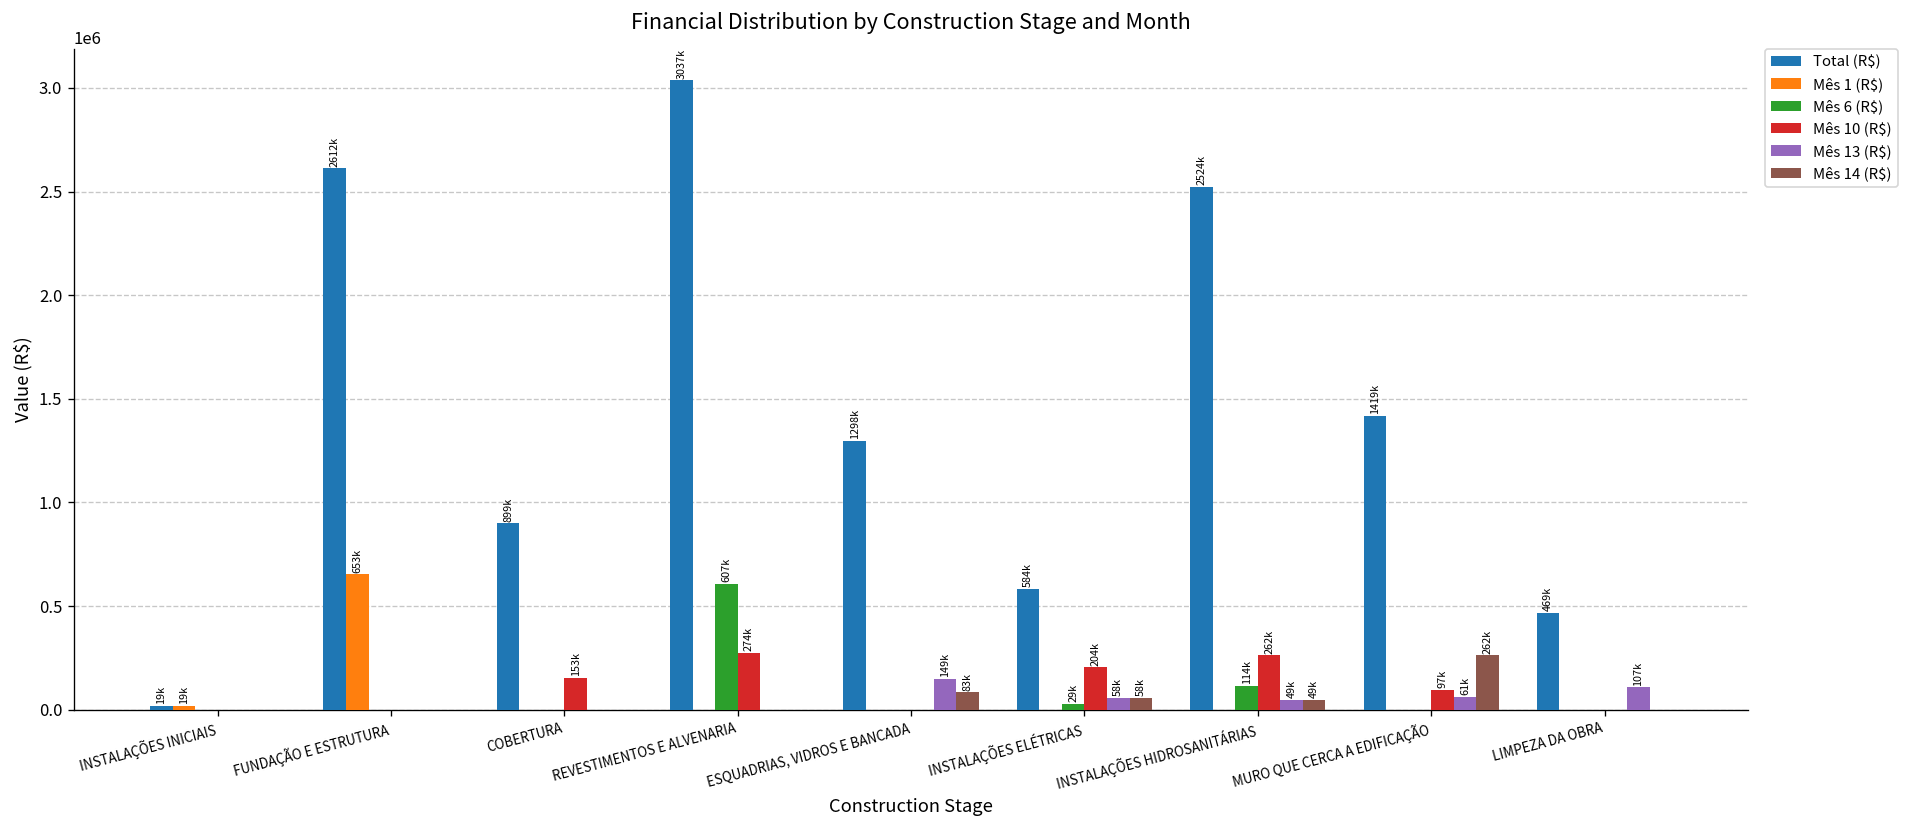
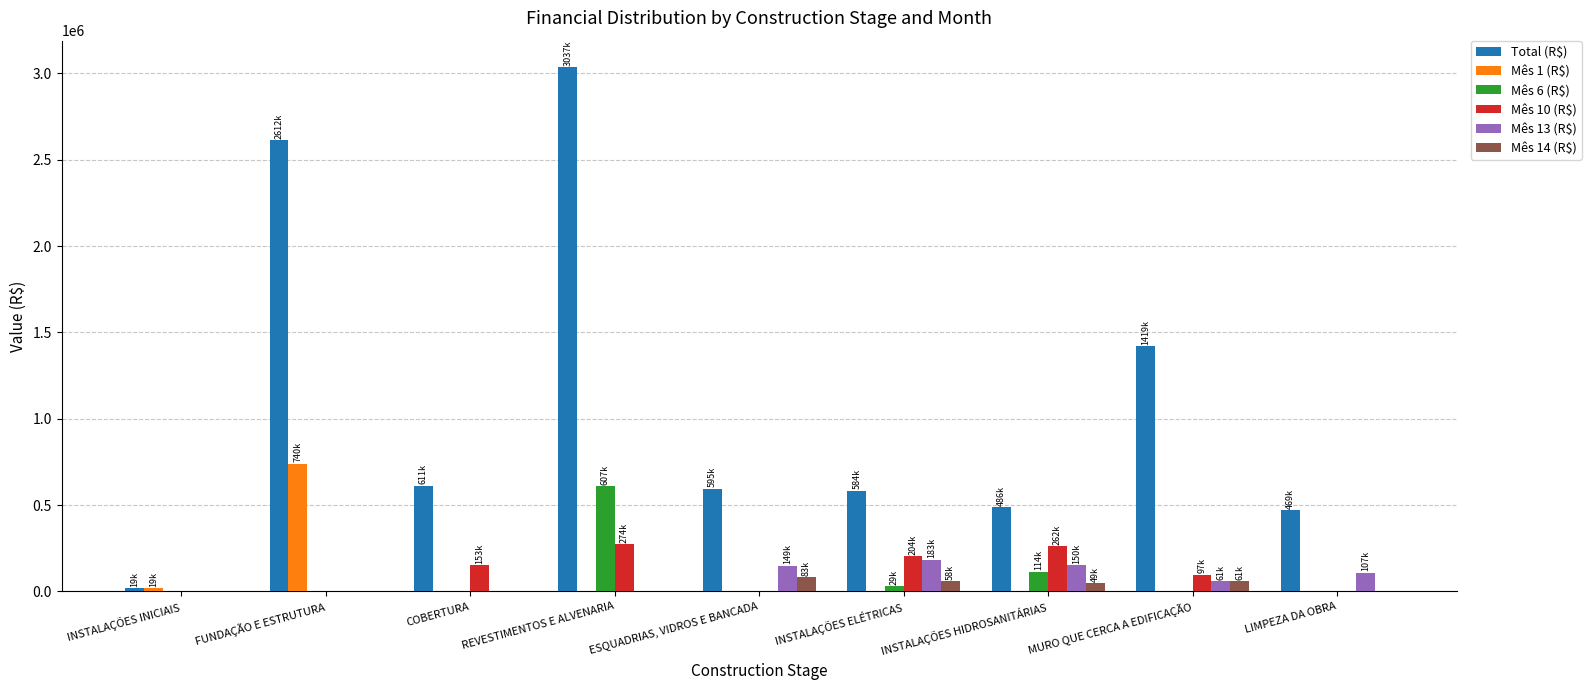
  {
    "Total (R$)": {
      "INSTALAÇÕES INICIAIS": "19k",
      "FUNDAÇÃO E ESTRUTURA": "2612k",
-     "COBERTURA": "899k",
+     "COBERTURA": "611k",
      "REVESTIMENTOS E ALVENARIA": "3037k",
-     "ESQUADRIAS, VIDROS E BANCADA": "1298k",
+     "ESQUADRIAS, VIDROS E BANCADA": "595k",
      "INSTALAÇÕES ELÉTRICAS": "584k",
-     "INSTALAÇÕES HIDROSANITÁRIAS": "2524k",
+     "INSTALAÇÕES HIDROSANITÁRIAS": "486k",
      "MURO QUE CERCA A EDIFICAÇÃO": "1419k",
      "LIMPEZA DA OBRA": "469k"
    },
    "Mês 1 (R$)": {
      "INSTALAÇÕES INICIAIS": "19k",
-     "FUNDAÇÃO E ESTRUTURA": "653k"
+     "FUNDAÇÃO E ESTRUTURA": "740k"
    },
    "Mês 6 (R$)": {
      "REVESTIMENTOS E ALVENARIA": "607k",
      "INSTALAÇÕES ELÉTRICAS": "29k",
      "INSTALAÇÕES HIDROSANITÁRIAS": "114k"
    },
    "Mês 10 (R$)": {
      "COBERTURA": "153k",
      "REVESTIMENTOS E ALVENARIA": "274k",
      "INSTALAÇÕES ELÉTRICAS": "204k",
      "INSTALAÇÕES HIDROSANITÁRIAS": "262k",
      "MURO QUE CERCA A EDIFICAÇÃO": "97k"
    },
    "Mês 13 (R$)": {
      "ESQUADRIAS, VIDROS E BANCADA": "149k",
-     "INSTALAÇÕES ELÉTRICAS": "58k",
-     "INSTALAÇÕES HIDROSANITÁRIAS": "49k",
+     "INSTALAÇÕES ELÉTRICAS": "183k",
+     "INSTALAÇÕES HIDROSANITÁRIAS": "150k",
      "MURO QUE CERCA A EDIFICAÇÃO": "61k",
      "LIMPEZA DA OBRA": "107k"
    },
    "Mês 14 (R$)": {
      "ESQUADRIAS, VIDROS E BANCADA": "83k",
      "INSTALAÇÕES ELÉTRICAS": "58k",
      "INSTALAÇÕES HIDROSANITÁRIAS": "49k",
-     "MURO QUE CERCA A EDIFICAÇÃO": "262k"
+     "MURO QUE CERCA A EDIFICAÇÃO": "61k"
    }
  }
